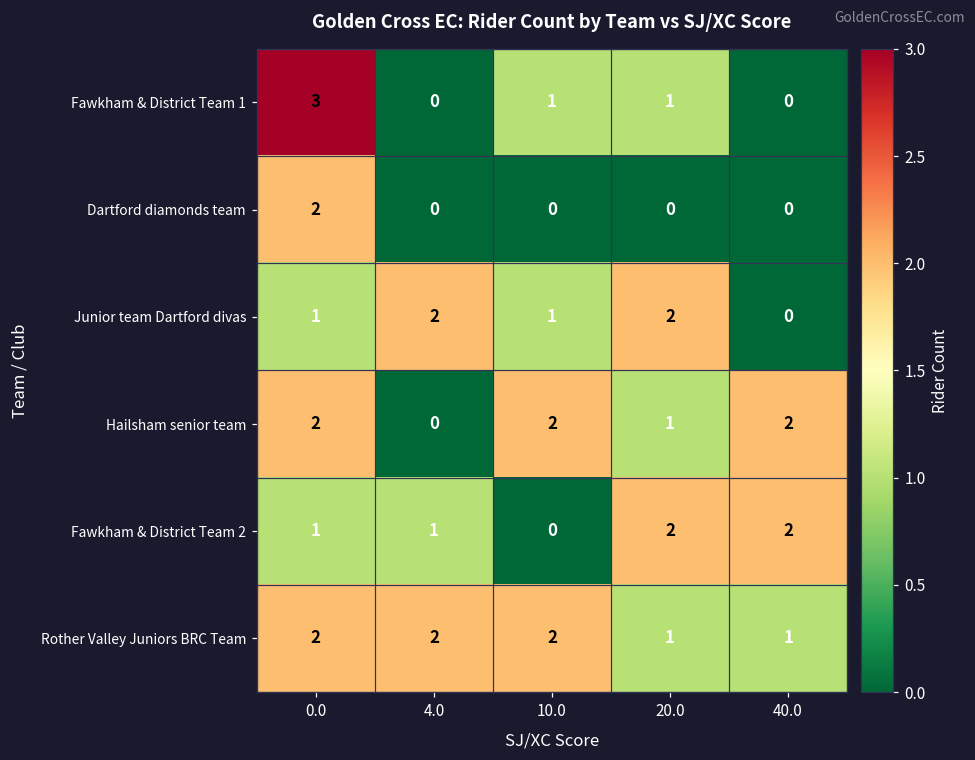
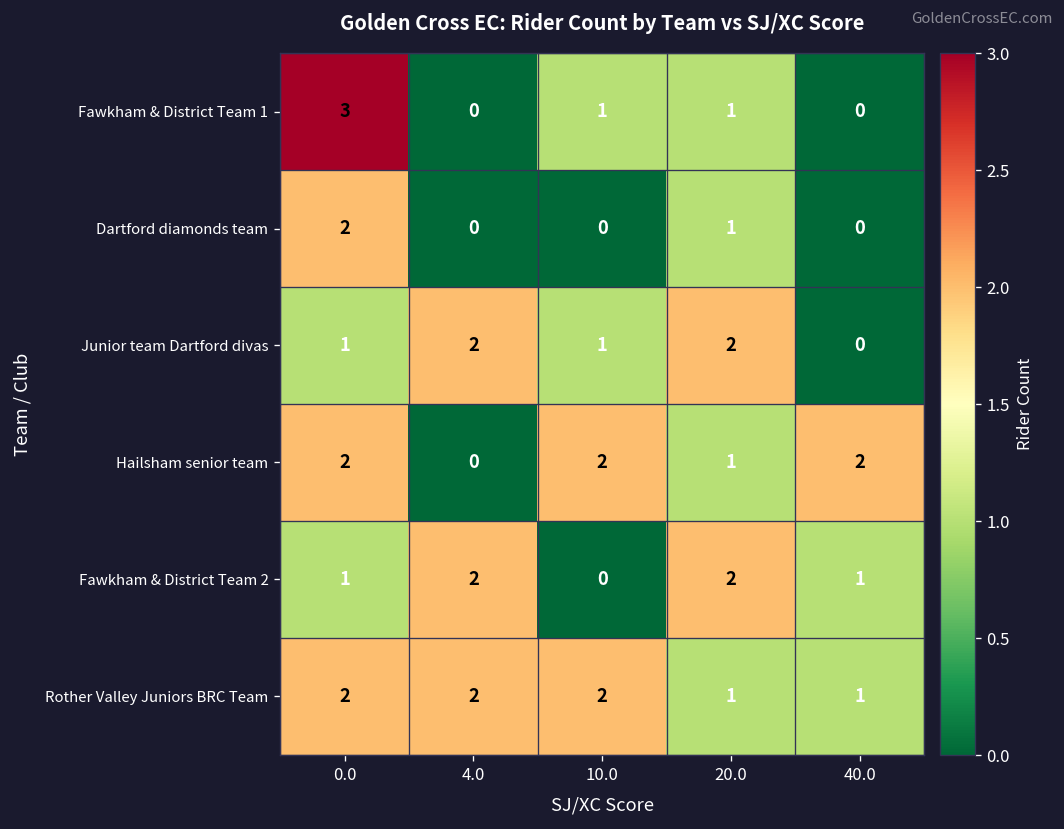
  {
    "Fawkham & District Team 1": {
      "0.0": 3,
      "4.0": 0,
      "10.0": 1,
      "20.0": 1,
      "40.0": 0
    },
    "Dartford diamonds team": {
      "0.0": 2,
      "4.0": 0,
      "10.0": 0,
-     "20.0": 0,
+     "20.0": 1,
      "40.0": 0
    },
    "Junior team Dartford divas": {
      "0.0": 1,
      "4.0": 2,
      "10.0": 1,
      "20.0": 2,
      "40.0": 0
    },
    "Hailsham senior team": {
      "0.0": 2,
      "4.0": 0,
      "10.0": 2,
      "20.0": 1,
      "40.0": 2
    },
    "Fawkham & District Team 2": {
      "0.0": 1,
-     "4.0": 1,
+     "4.0": 2,
      "10.0": 0,
      "20.0": 2,
-     "40.0": 2
+     "40.0": 1
    },
    "Rother Valley Juniors BRC Team": {
      "0.0": 2,
      "4.0": 2,
      "10.0": 2,
      "20.0": 1,
      "40.0": 1
    }
  }
